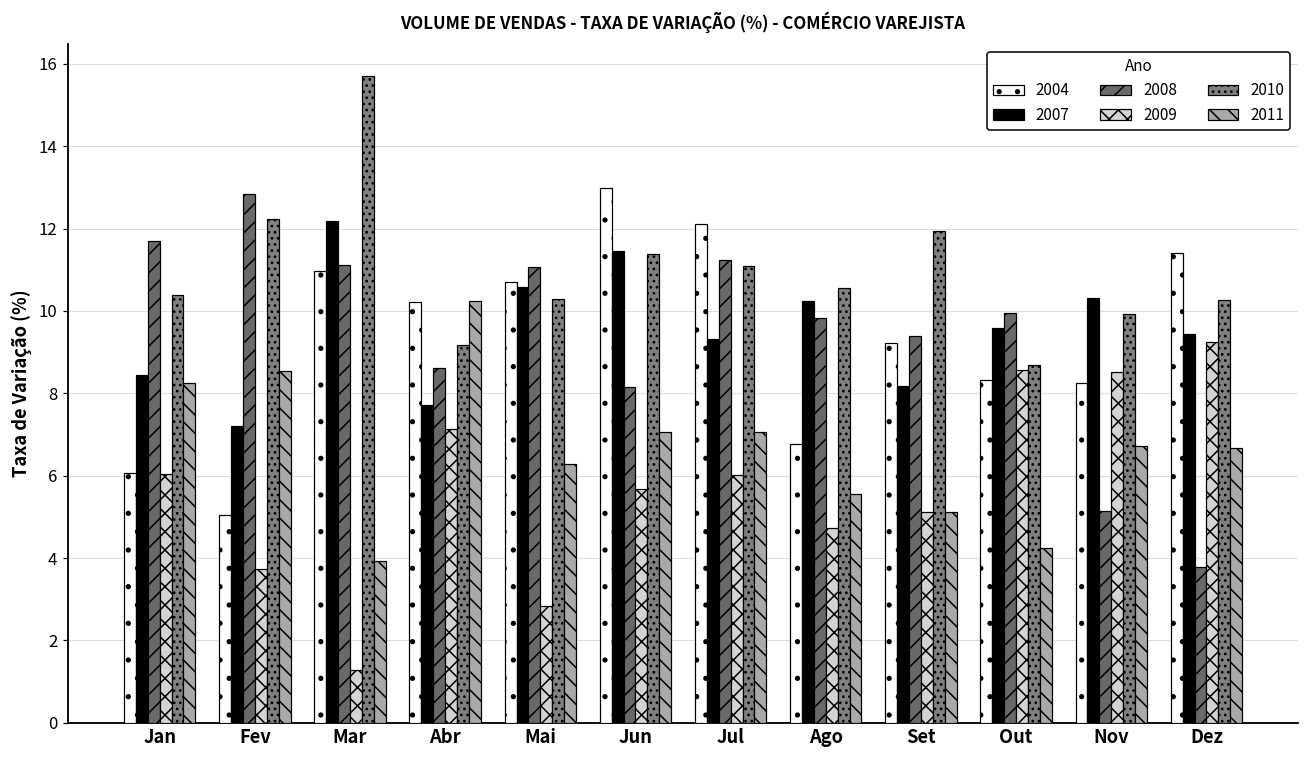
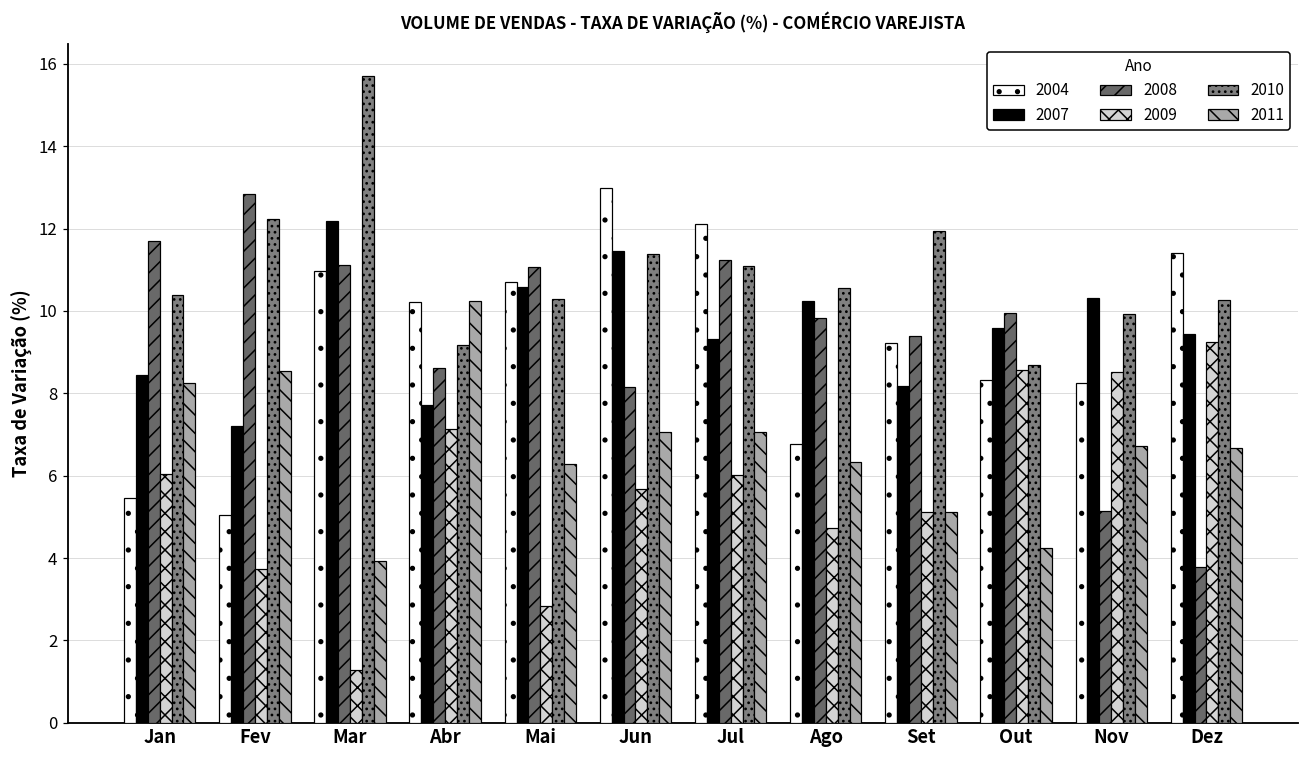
  {
    "2004": {
-     "Jan": 6.1,
+     "Jan": 5.5,
      "Fev": 5.1,
      "Mar": 11.0,
      "Abr": 10.2,
      "Mai": 10.7,
      "Jun": 13.0,
      "Jul": 12.1,
      "Ago": 6.8,
      "Set": 9.2,
      "Out": 8.3,
      "Nov": 8.3,
      "Dez": 11.4
    },
    "2007": {
      "Jan": 8.5,
      "Fev": 7.2,
      "Mar": 12.2,
      "Abr": 7.7,
      "Mai": 10.6,
      "Jun": 11.5,
      "Jul": 9.3,
      "Ago": 10.2,
      "Set": 8.2,
      "Out": 9.6,
      "Nov": 10.3,
      "Dez": 9.4
    },
    "2009": {
      "Jan": 6.0,
      "Fev": 3.7,
      "Mar": 1.3,
      "Abr": 7.1,
      "Mai": 2.8,
      "Jun": 5.7,
      "Jul": 6.0,
      "Ago": 4.7,
      "Set": 5.1,
      "Out": 8.6,
      "Nov": 8.5,
      "Dez": 9.2
    },
    "2011": {
      "Jan": 8.3,
      "Fev": 8.5,
      "Mar": 3.9,
      "Abr": 10.2,
      "Mai": 6.3,
      "Jun": 7.1,
      "Jul": 7.1,
-     "Ago": 5.5,
+     "Ago": 6.3,
      "Set": 5.1,
      "Out": 4.3,
      "Nov": 6.7,
      "Dez": 6.7
    }
  }
